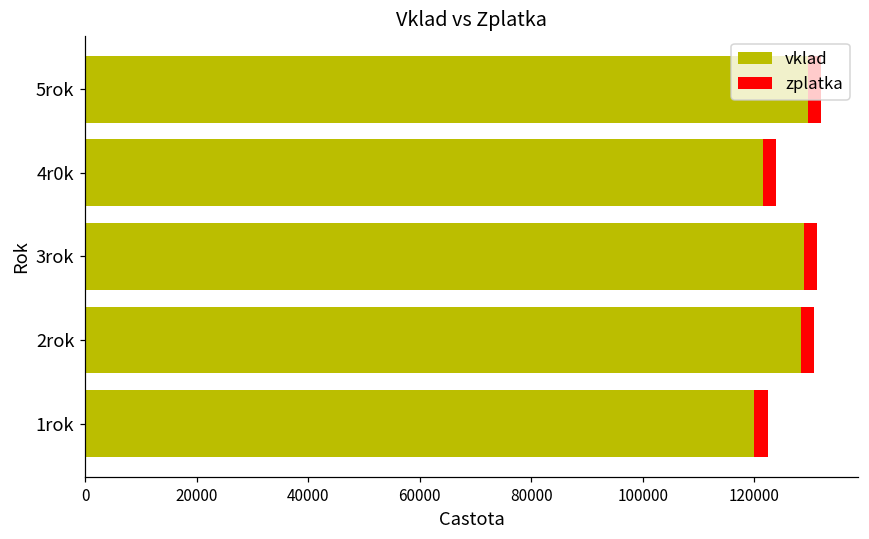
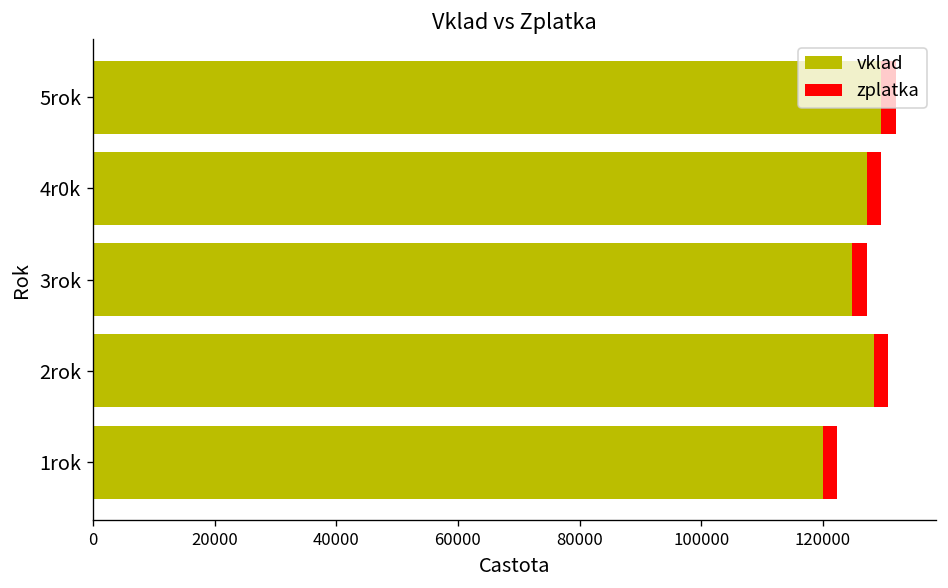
  {
    "vklad": {
-     "4r0k": 122000,
-     "3rok": 129000,
+     "4r0k": 127000,
+     "3rok": 125000,
      "2rok": 128000,
      "1rok": 120000
    },
    "zplatka": {
      "4r0k": 2000,
      "3rok": 2000,
      "2rok": 2000,
      "1rok": 2000
    }
  }
